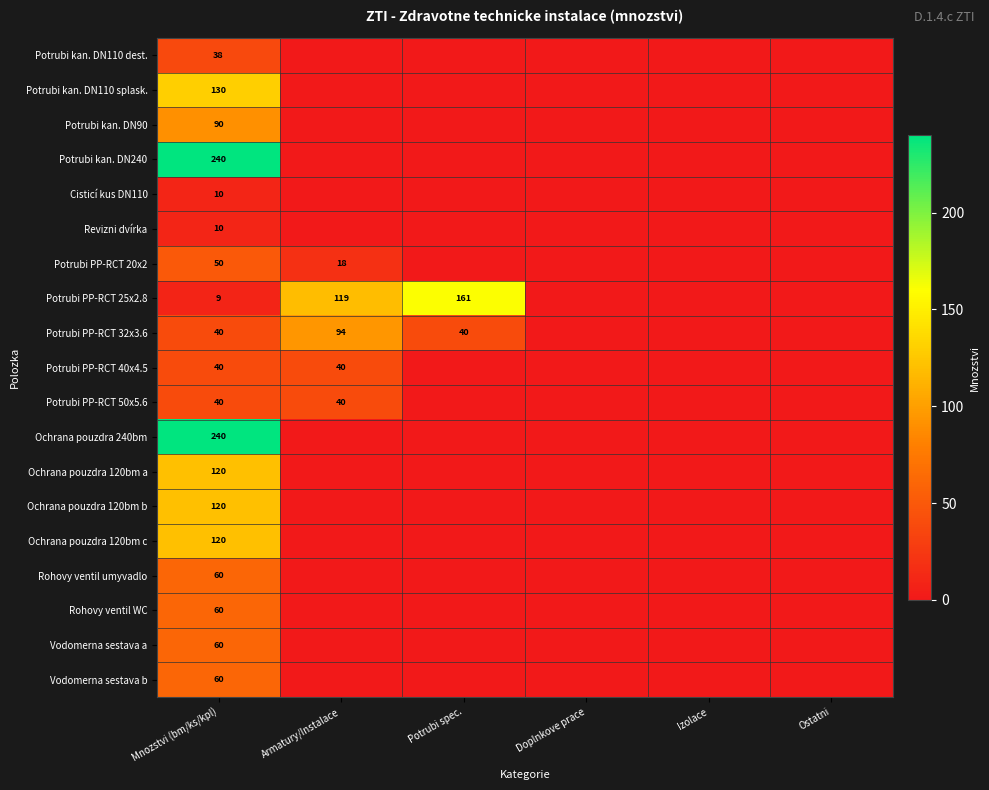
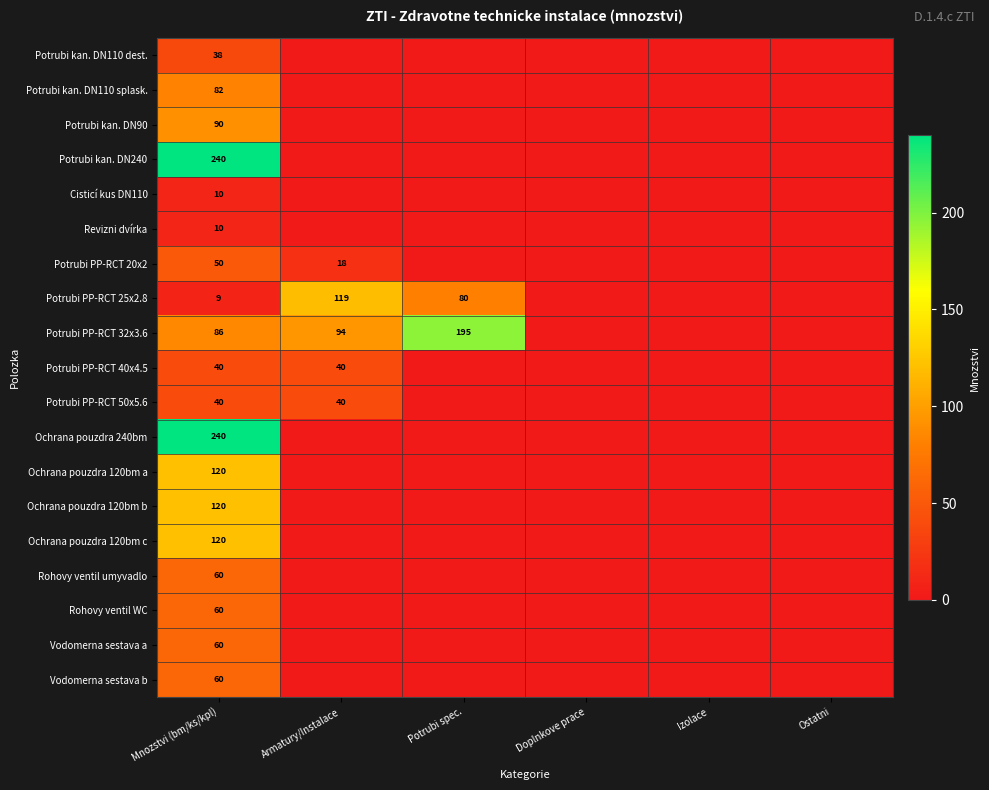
  {
    "Potrubi kan. DN110 dest.": {
      "Mnozstvi (bm/ks/kpl)": 38
    },
    "Potrubi kan. DN110 splask.": {
-     "Mnozstvi (bm/ks/kpl)": 130
+     "Mnozstvi (bm/ks/kpl)": 82
    },
    "Potrubi kan. DN90": {
      "Mnozstvi (bm/ks/kpl)": 90
    },
    "Potrubi kan. DN240": {
      "Mnozstvi (bm/ks/kpl)": 240
    },
    "Cisticí kus DN110": {
      "Mnozstvi (bm/ks/kpl)": 10
    },
    "Revizni dvírka": {
      "Mnozstvi (bm/ks/kpl)": 10
    },
    "Potrubi PP-RCT 20x2": {
      "Mnozstvi (bm/ks/kpl)": 50,
      "Armatury/Instalace": 18
    },
    "Potrubi PP-RCT 25x2.8": {
      "Mnozstvi (bm/ks/kpl)": 9,
      "Armatury/Instalace": 119,
-     "Potrubi spec.": 161
+     "Potrubi spec.": 80
    },
    "Potrubi PP-RCT 32x3.6": {
-     "Mnozstvi (bm/ks/kpl)": 40,
+     "Mnozstvi (bm/ks/kpl)": 86,
      "Armatury/Instalace": 94,
-     "Potrubi spec.": 40
+     "Potrubi spec.": 195
    },
    "Potrubi PP-RCT 40x4.5": {
      "Mnozstvi (bm/ks/kpl)": 40,
      "Armatury/Instalace": 40
    },
    "Potrubi PP-RCT 50x5.6": {
      "Mnozstvi (bm/ks/kpl)": 40,
      "Armatury/Instalace": 40
    },
    "Ochrana pouzdra 240bm": {
      "Mnozstvi (bm/ks/kpl)": 240
    },
    "Ochrana pouzdra 120bm a": {
      "Mnozstvi (bm/ks/kpl)": 120
    },
    "Ochrana pouzdra 120bm b": {
      "Mnozstvi (bm/ks/kpl)": 120
    },
    "Ochrana pouzdra 120bm c": {
      "Mnozstvi (bm/ks/kpl)": 120
    },
    "Rohovy ventil umyvadlo": {
      "Mnozstvi (bm/ks/kpl)": 60
    },
    "Rohovy ventil WC": {
      "Mnozstvi (bm/ks/kpl)": 60
    },
    "Vodomerna sestava a": {
      "Mnozstvi (bm/ks/kpl)": 60
    },
    "Vodomerna sestava b": {
      "Mnozstvi (bm/ks/kpl)": 60
    }
  }
